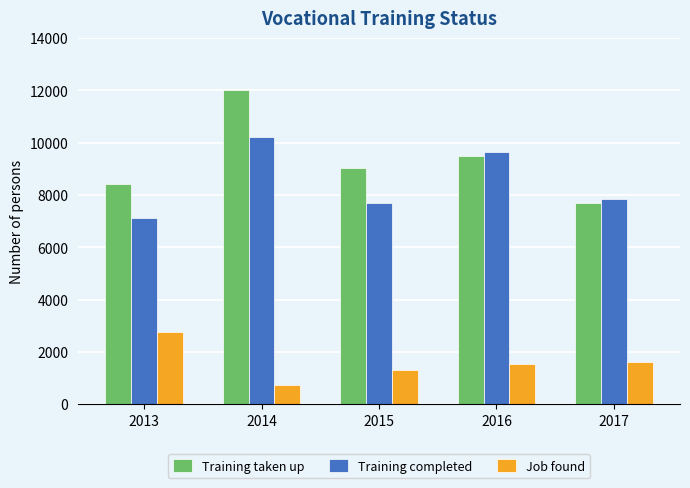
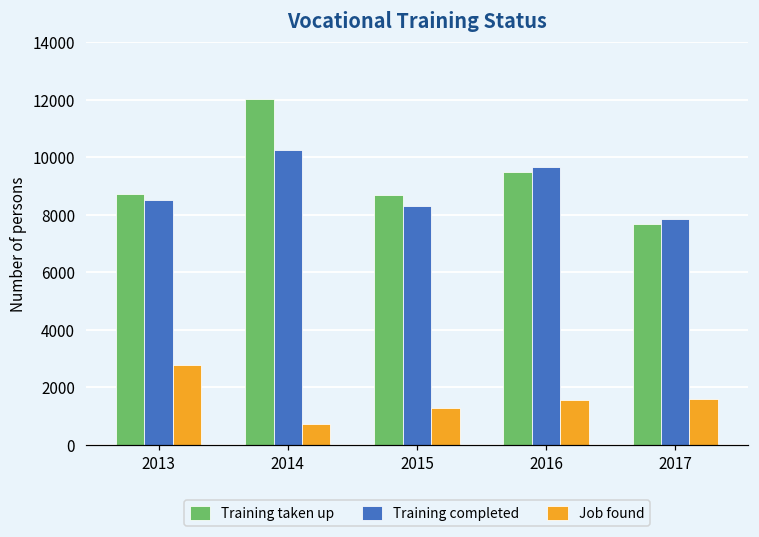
  {
    "Training taken up": {
-     "2013": 8400,
+     "2013": 8700,
      "2014": 12000,
-     "2015": 9000,
+     "2015": 8700,
      "2016": 9500,
      "2017": 7700
    },
    "Training completed": {
-     "2013": 7100,
+     "2013": 8500,
      "2014": 10200,
-     "2015": 7700,
+     "2015": 8300,
      "2016": 9600,
      "2017": 7900
    },
    "Job found": {
      "2013": 2800,
      "2014": 700,
      "2015": 1300,
      "2016": 1500,
      "2017": 1600
    }
  }
